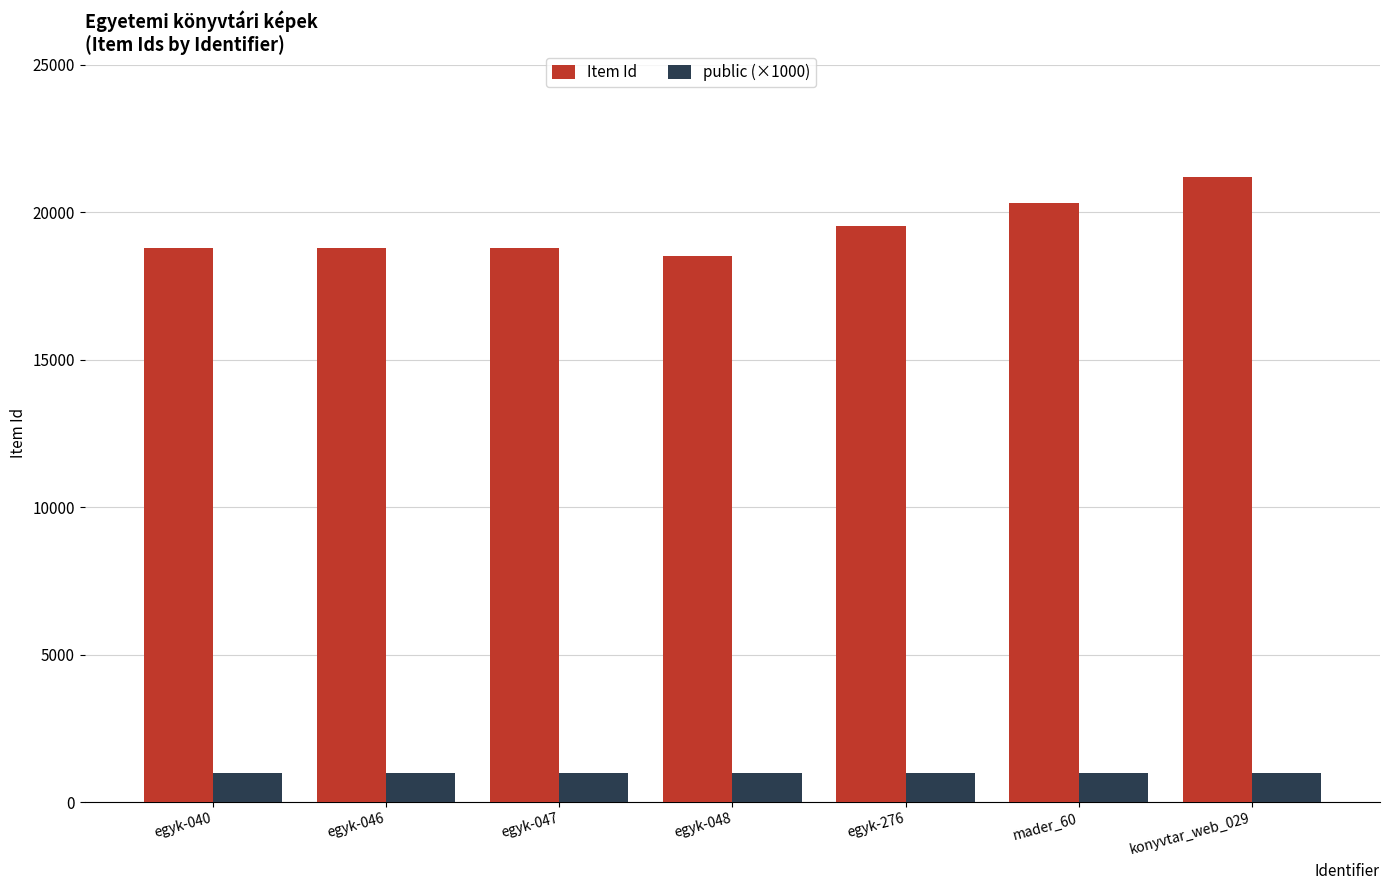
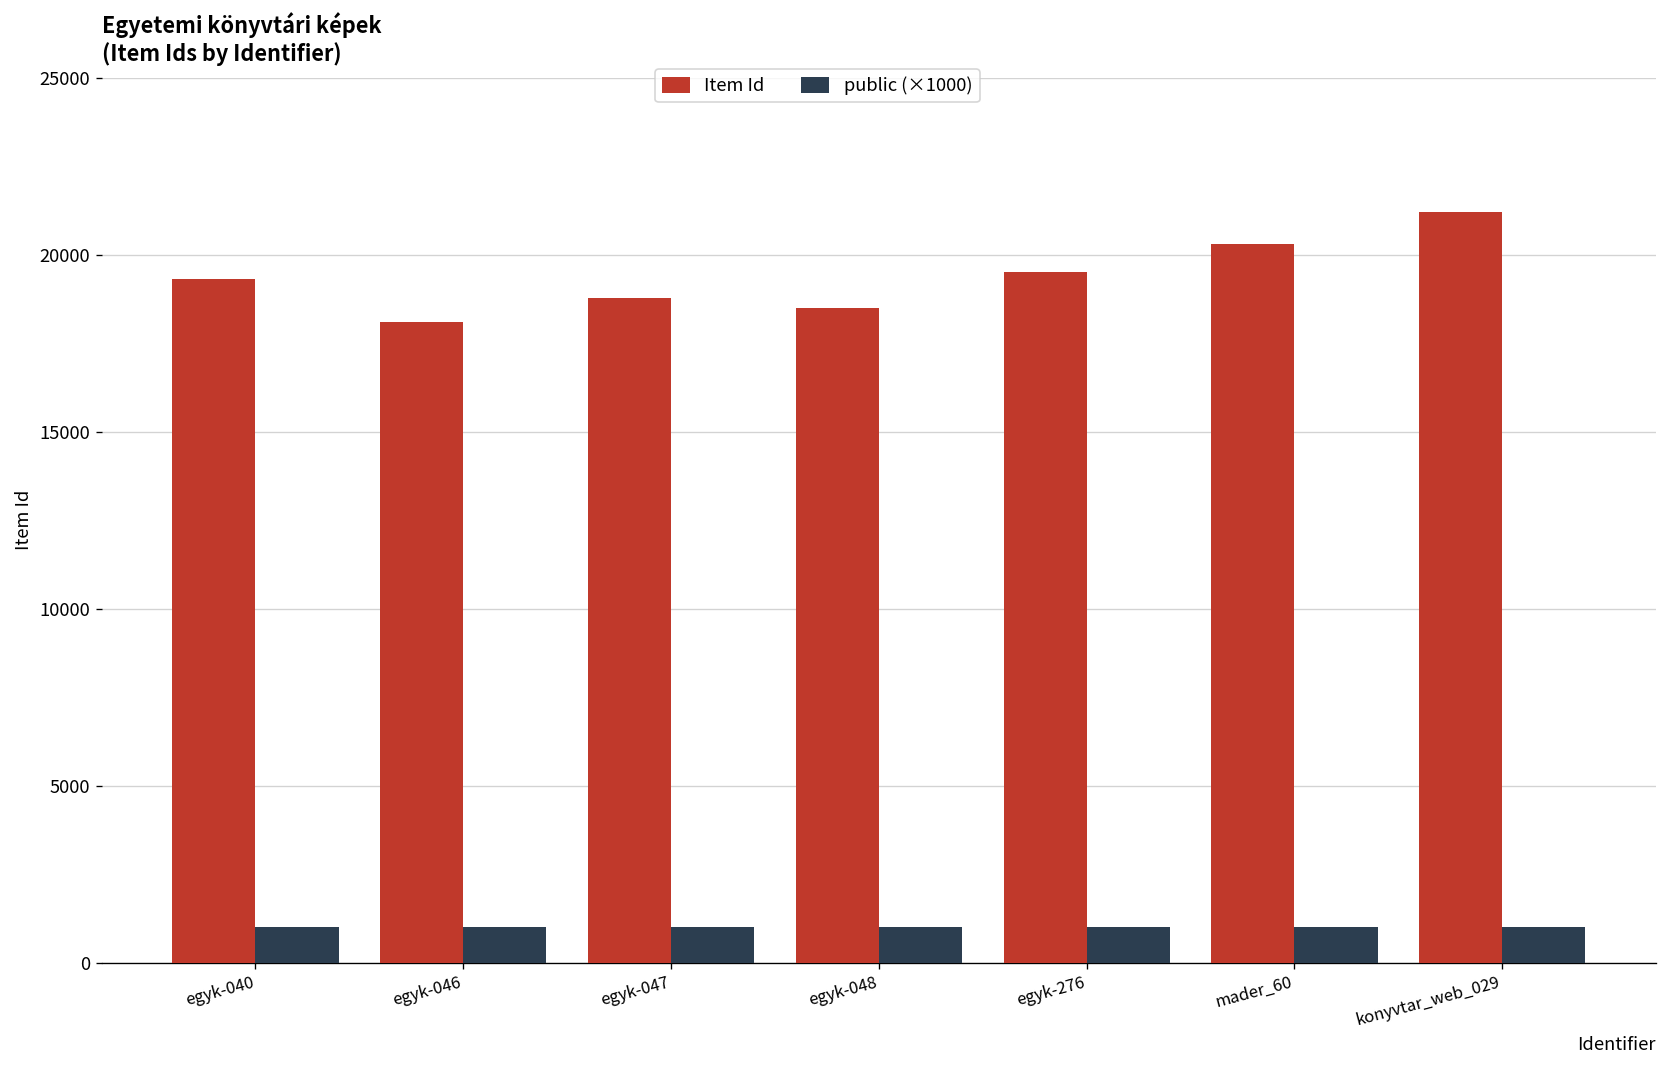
  {
    "Item Id": {
-     "egyk-040": 18800,
-     "egyk-046": 18800,
+     "egyk-040": 19300,
+     "egyk-046": 18100,
      "egyk-047": 18800,
      "egyk-048": 18500,
      "egyk-276": 19500,
      "mader_60": 20300,
      "konyvtar_web_029": 21200
    },
    "public (×1000)": {
      "egyk-040": 1000,
      "egyk-046": 1000,
      "egyk-047": 1000,
      "egyk-048": 1000,
      "egyk-276": 1000,
      "mader_60": 1000,
      "konyvtar_web_029": 1000
    }
  }
